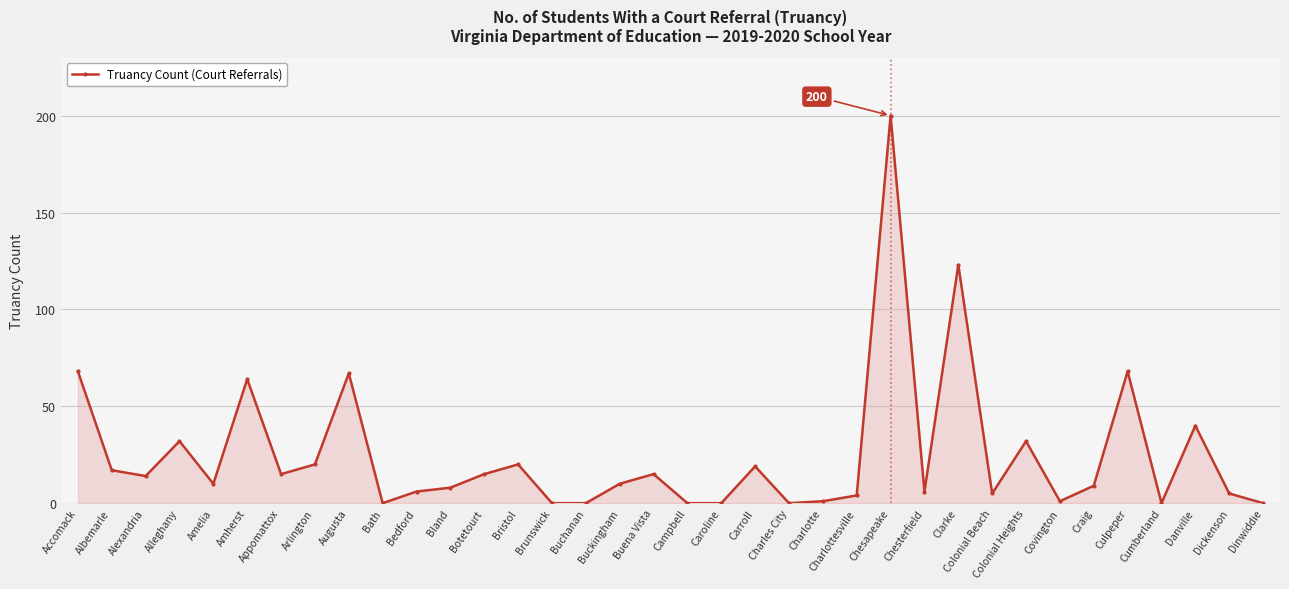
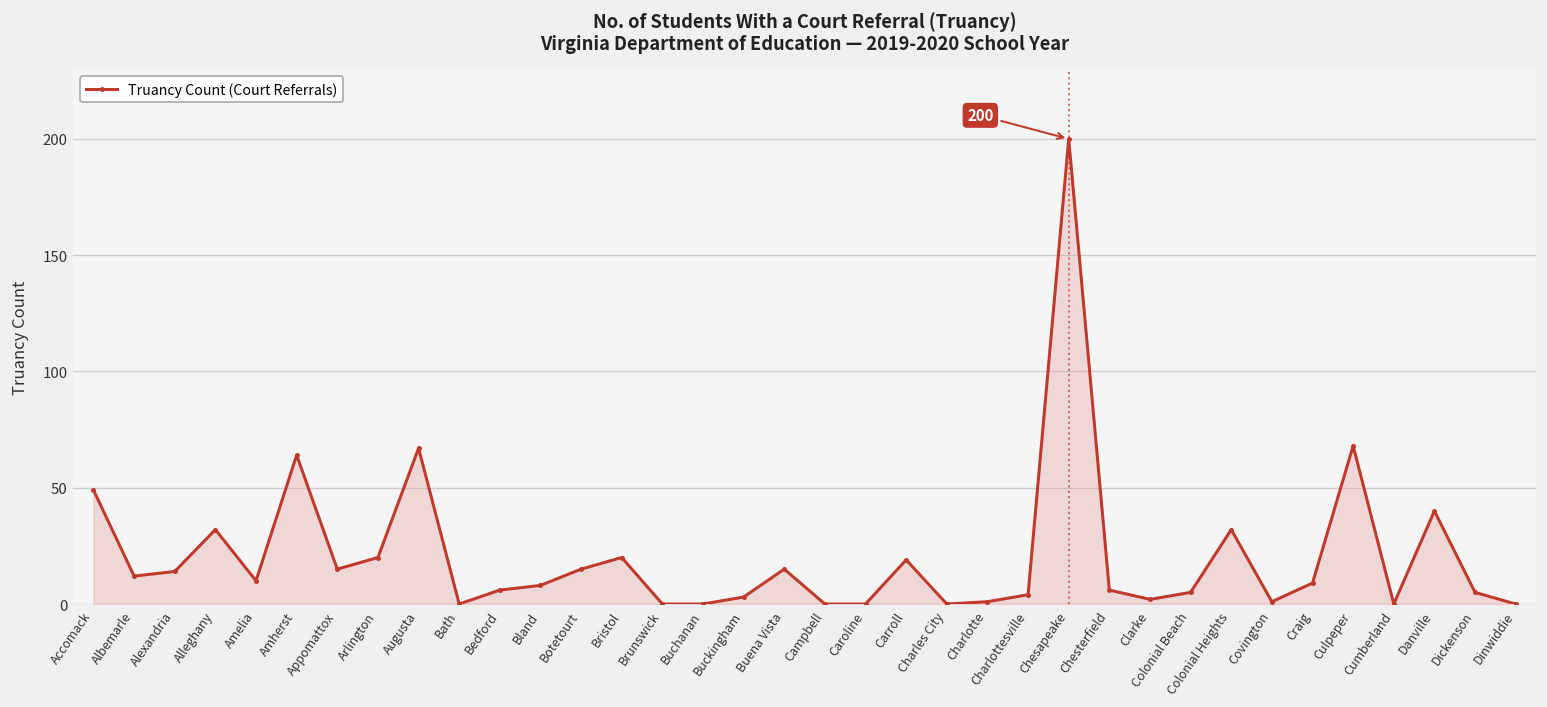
  {
-   "Accomack": 68,
-   "Albemarle": 17,
+   "Accomack": 49,
+   "Albemarle": 12,
    "Alexandria": 14,
    "Alleghany": 32,
    "Amelia": 10,
    "Amherst": 64,
    "Appomattox": 15,
    "Arlington": 20,
    "Augusta": 67,
    "Bath": 0,
    "Bedford": 6,
    "Bland": 8,
    "Botetourt": 15,
    "Bristol": 20,
    "Brunswick": 0,
    "Buchanan": 0,
-   "Buckingham": 10,
+   "Buckingham": 3,
    "Buena Vista": 15,
    "Campbell": 0,
    "Caroline": 0,
    "Carroll": 19,
    "Charles City": 0,
    "Charlotte": 1,
    "Charlottesville": 4,
    "Chesapeake": 200,
    "Chesterfield": 6,
-   "Clarke": 123,
+   "Clarke": 2,
    "Colonial Beach": 5,
    "Colonial Heights": 32,
    "Covington": 1,
    "Craig": 9,
    "Culpeper": 68,
    "Cumberland": 0,
    "Danville": 40,
    "Dickenson": 5,
    "Dinwiddie": 0
  }
